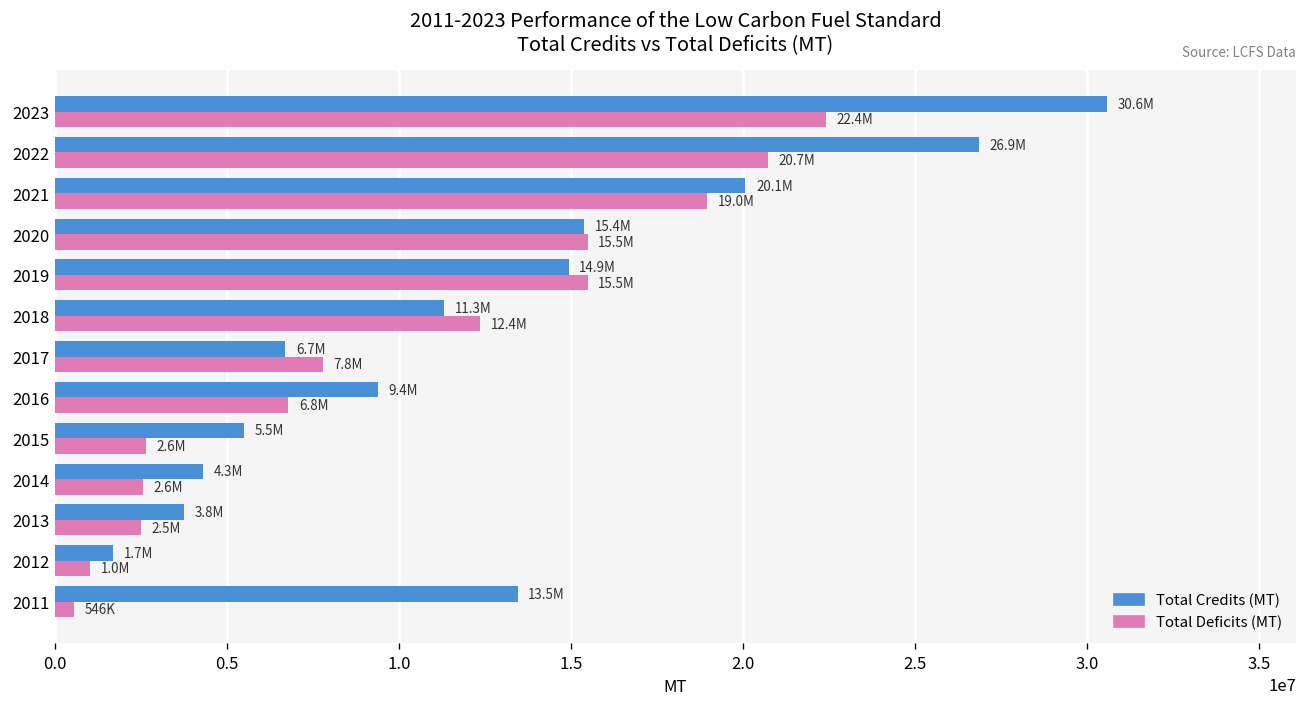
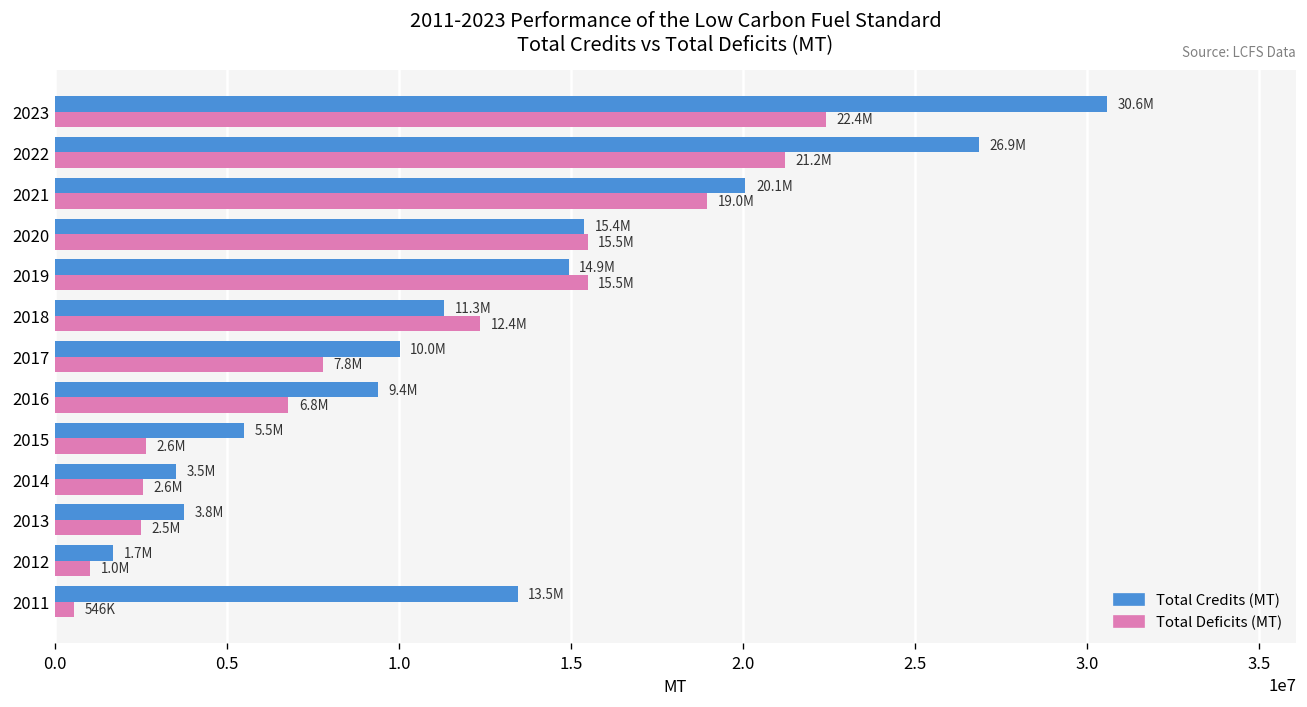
  {
    "Total Credits (MT)": {
      "2023": "30.6M",
      "2022": "26.9M",
      "2021": "20.1M",
      "2020": "15.4M",
      "2019": "14.9M",
      "2018": "11.3M",
-     "2017": "6.7M",
+     "2017": "10.0M",
      "2016": "9.4M",
      "2015": "5.5M",
-     "2014": "4.3M",
+     "2014": "3.5M",
      "2013": "3.8M",
      "2012": "1.7M",
      "2011": "13.5M"
    },
    "Total Deficits (MT)": {
      "2023": "22.4M",
-     "2022": "20.7M",
+     "2022": "21.2M",
      "2021": "19.0M",
      "2020": "15.5M",
      "2019": "15.5M",
      "2018": "12.4M",
      "2017": "7.8M",
      "2016": "6.8M",
      "2015": "2.6M",
      "2014": "2.6M",
      "2013": "2.5M",
      "2012": "1.0M",
      "2011": "546K"
    }
  }
